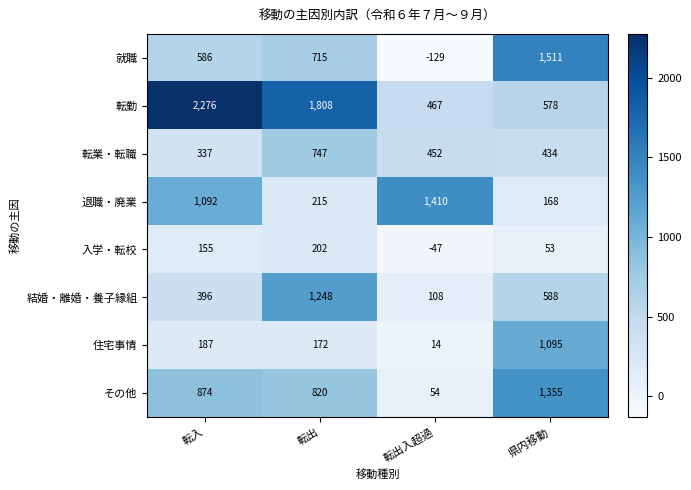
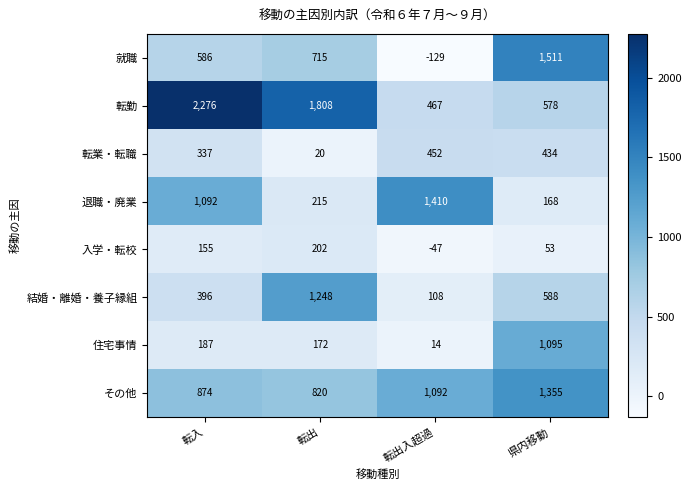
  {
    "就職": {
      "転入": "586",
      "転出": "715",
      "転出入超過": "-129",
      "県内移動": "1,511"
    },
    "転勤": {
      "転入": "2,276",
      "転出": "1,808",
      "転出入超過": "467",
      "県内移動": "578"
    },
    "転業・転職": {
      "転入": "337",
-     "転出": "747",
+     "転出": "20",
      "転出入超過": "452",
      "県内移動": "434"
    },
    "退職・廃業": {
      "転入": "1,092",
      "転出": "215",
      "転出入超過": "1,410",
      "県内移動": "168"
    },
    "入学・転校": {
      "転入": "155",
      "転出": "202",
      "転出入超過": "-47",
      "県内移動": "53"
    },
    "結婚・離婚・養子縁組": {
      "転入": "396",
      "転出": "1,248",
      "転出入超過": "108",
      "県内移動": "588"
    },
    "住宅事情": {
      "転入": "187",
      "転出": "172",
      "転出入超過": "14",
      "県内移動": "1,095"
    },
    "その他": {
      "転入": "874",
      "転出": "820",
-     "転出入超過": "54",
+     "転出入超過": "1,092",
      "県内移動": "1,355"
    }
  }
